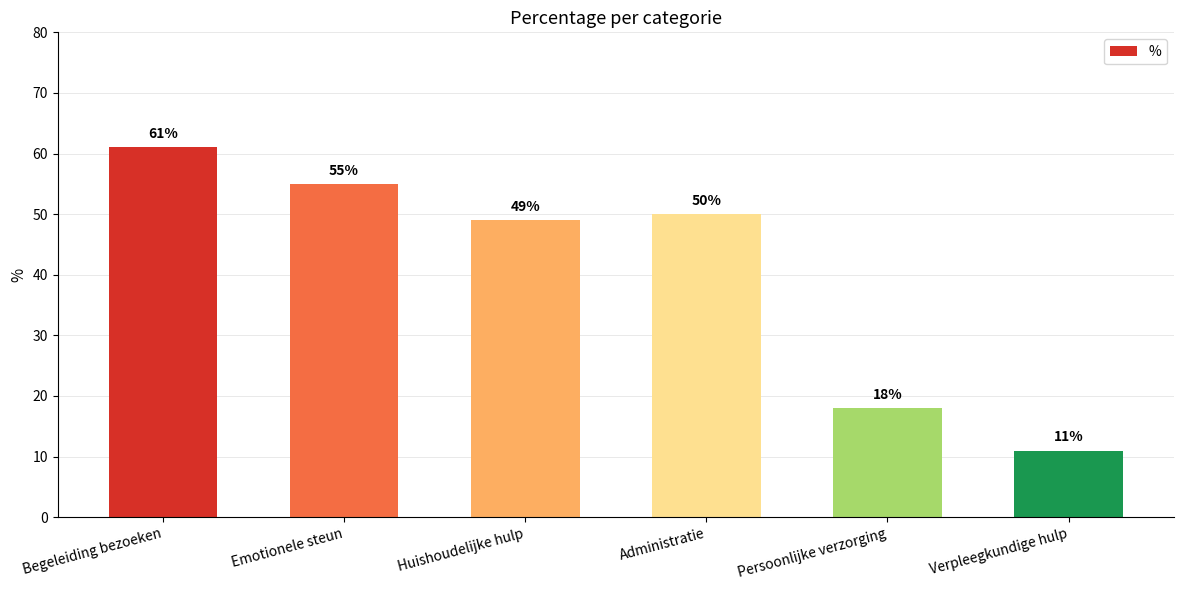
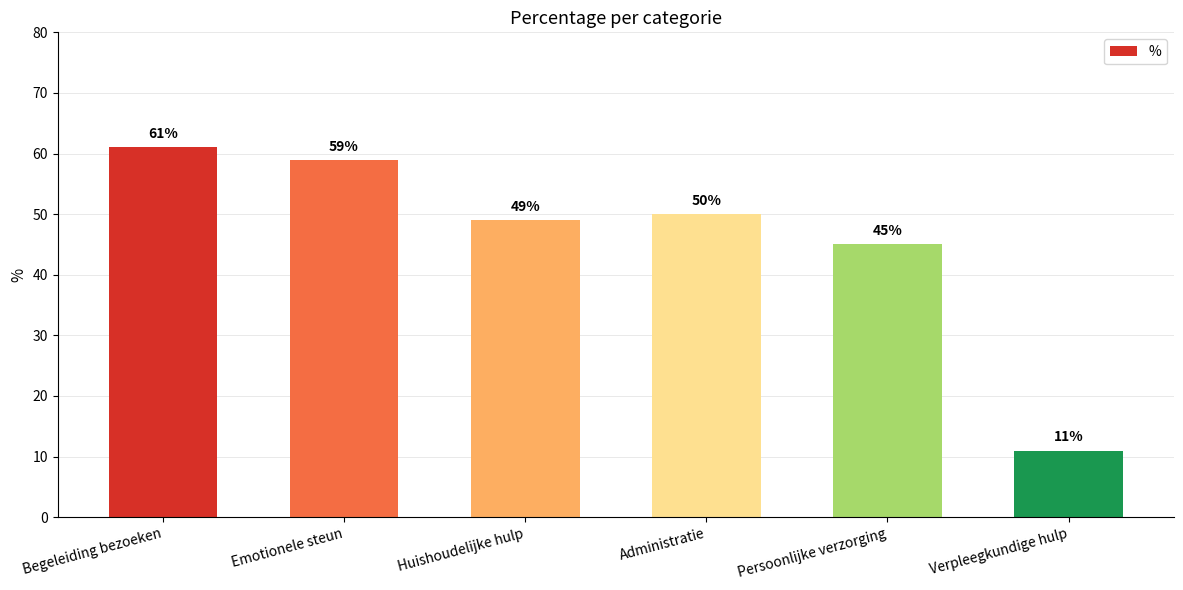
  {
    "Begeleiding bezoeken": "61%",
-   "Emotionele steun": "55%",
+   "Emotionele steun": "59%",
    "Huishoudelijke hulp": "49%",
    "Administratie": "50%",
-   "Persoonlijke verzorging": "18%",
+   "Persoonlijke verzorging": "45%",
    "Verpleegkundige hulp": "11%"
  }
